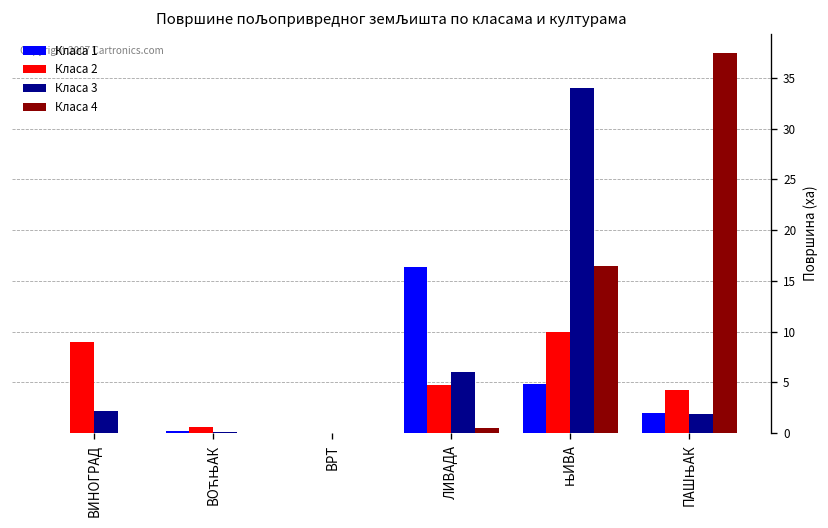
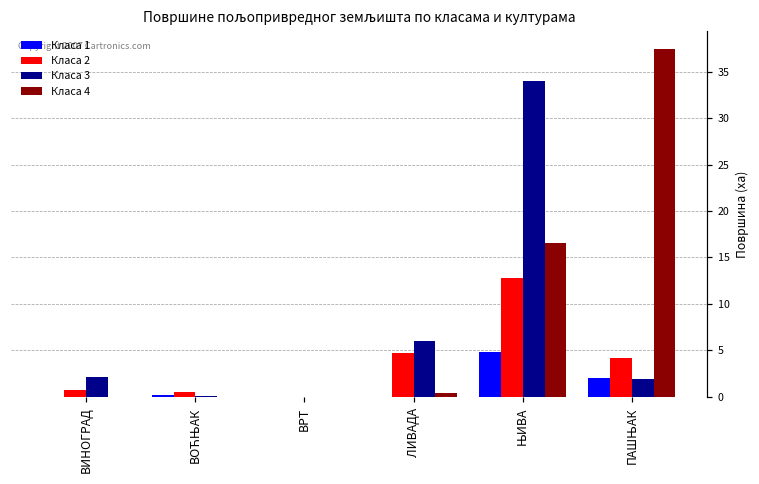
  {
    "Класа 1": {
      "ВИНОГРАД": 0,
-     "ЛИВАДА": 16,
+     "ЛИВАДА": 0,
      "ЊИВА": 5,
      "ПАШЊАК": 2
    },
    "Класа 2": {
-     "ВИНОГРАД": 9,
+     "ВИНОГРАД": 1,
      "ВОЋЊАК": 1,
      "ВРТ": 0,
      "ЛИВАДА": 5,
-     "ЊИВА": 10,
+     "ЊИВА": 13,
      "ПАШЊАК": 4
    },
    "Класа 3": {
      "ВИНОГРАД": 2,
      "ВРТ": 0,
      "ЛИВАДА": 6,
      "ЊИВА": 34,
      "ПАШЊАК": 2
    },
    "Класа 4": {
      "ВОЋЊАК": 0,
      "ВРТ": 0,
      "ЛИВАДА": 0,
      "ЊИВА": 17,
      "ПАШЊАК": 37
    }
  }
